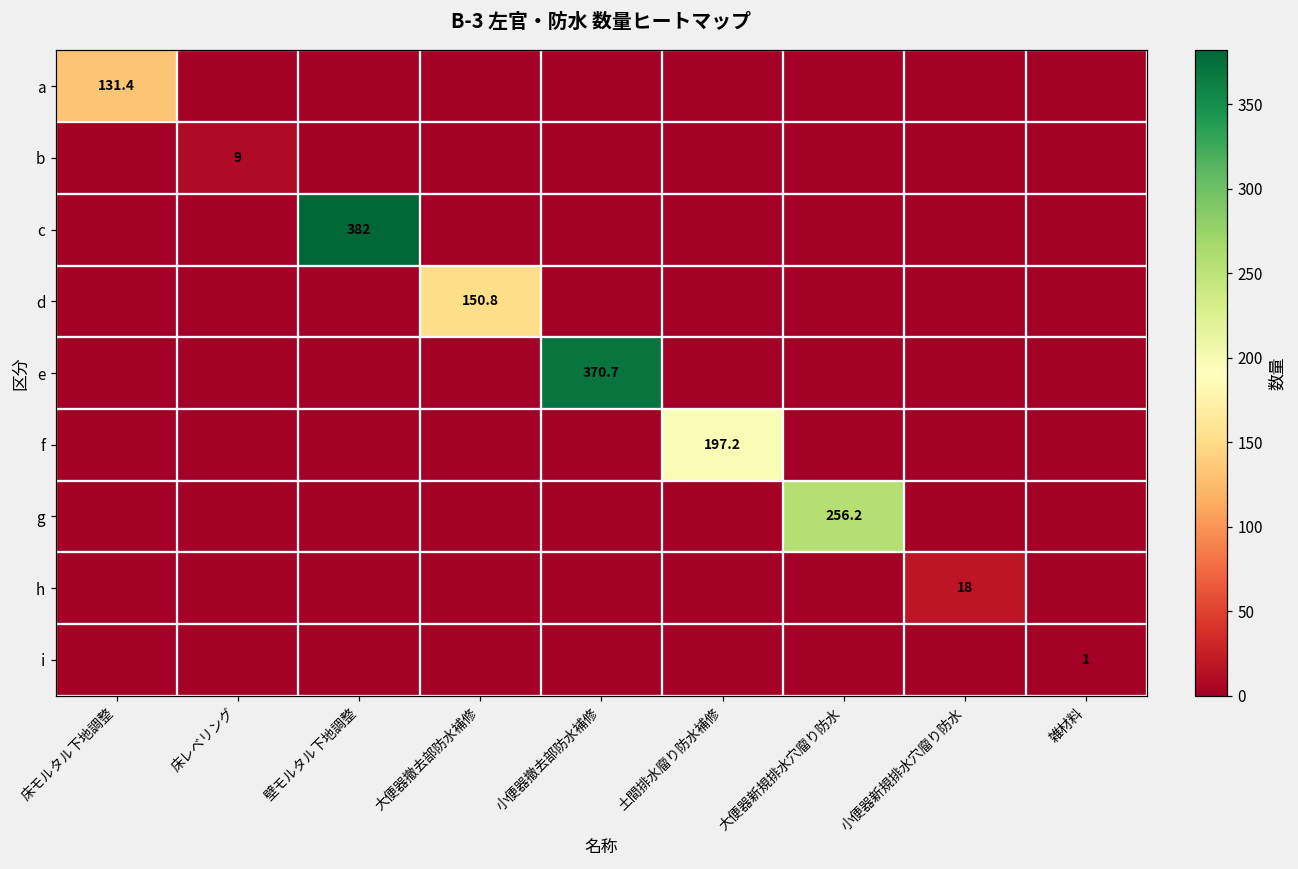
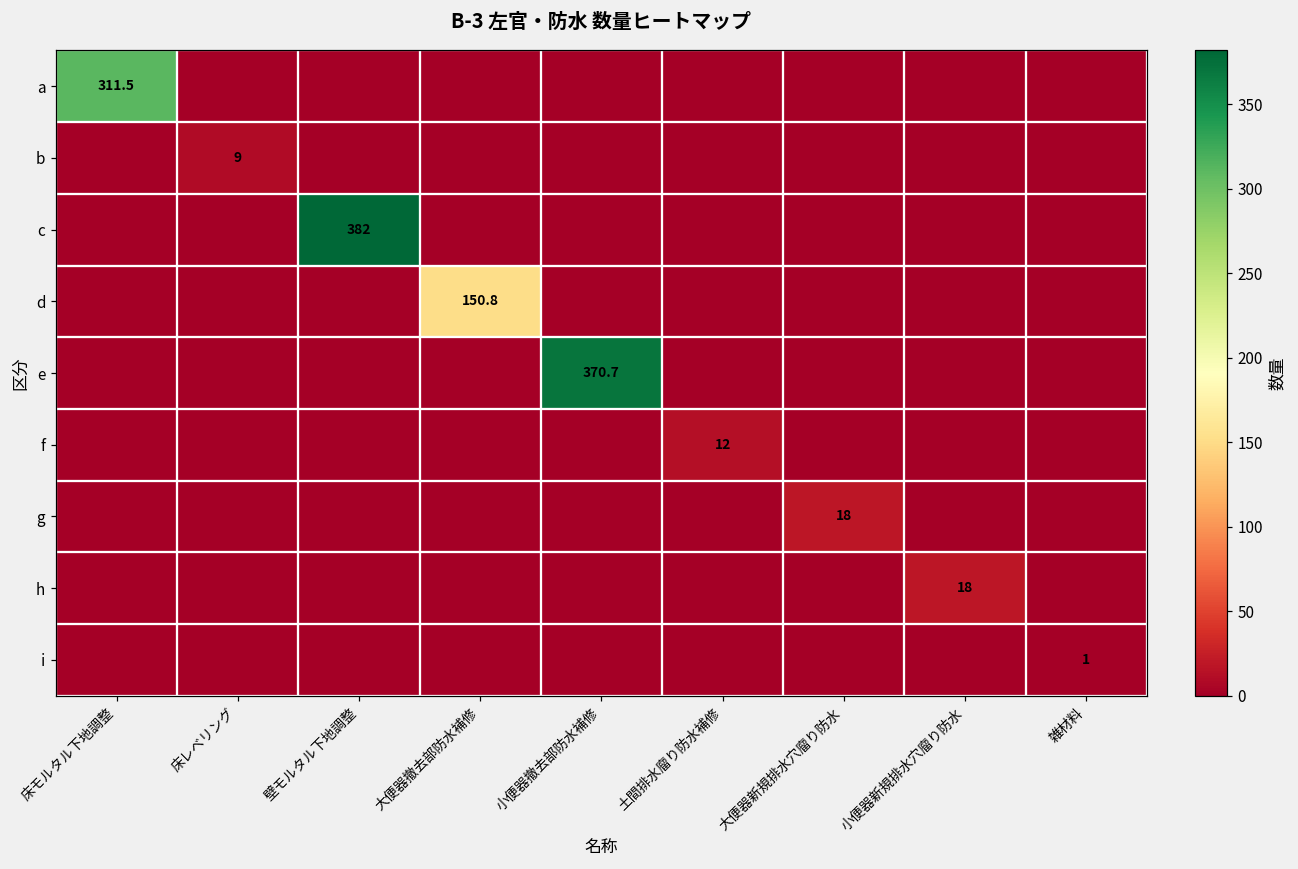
  {
    "a": {
-     "床モルタル下地調整": 131.4
+     "床モルタル下地調整": 311.5
    },
    "b": {
      "床レベリング": 9
    },
    "c": {
      "壁モルタル下地調整": 382
    },
    "d": {
      "大便器撤去部防水補修": 150.8
    },
    "e": {
      "小便器撤去部防水補修": 370.7
    },
    "f": {
-     "土間排水廇り防水補修": 197.2
+     "土間排水廇り防水補修": 12
    },
    "g": {
-     "大便器新規排水穴廇り防水": 256.2
+     "大便器新規排水穴廇り防水": 18
    },
    "h": {
      "小便器新規排水穴廇り防水": 18
    },
    "i": {
      "雑材料": 1
    }
  }
